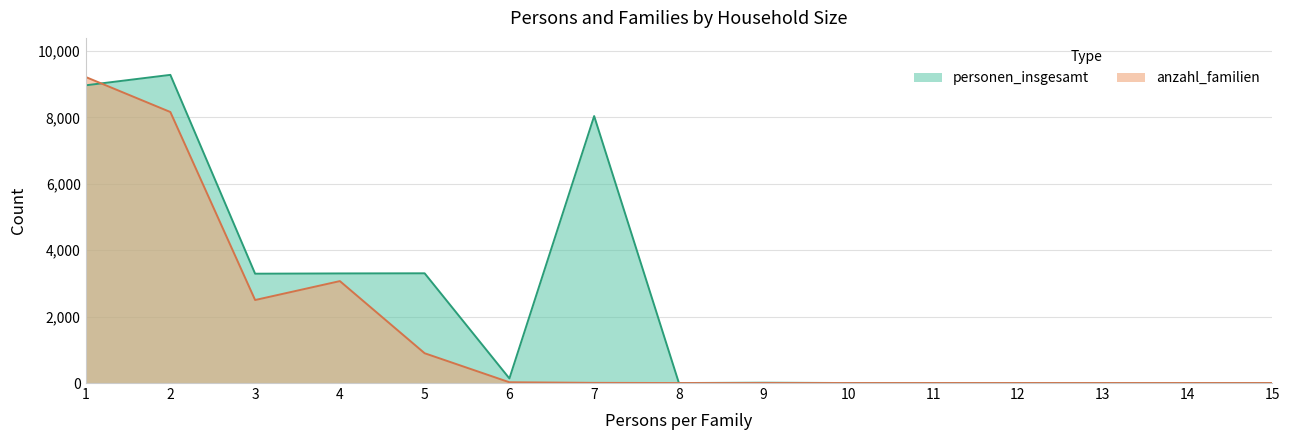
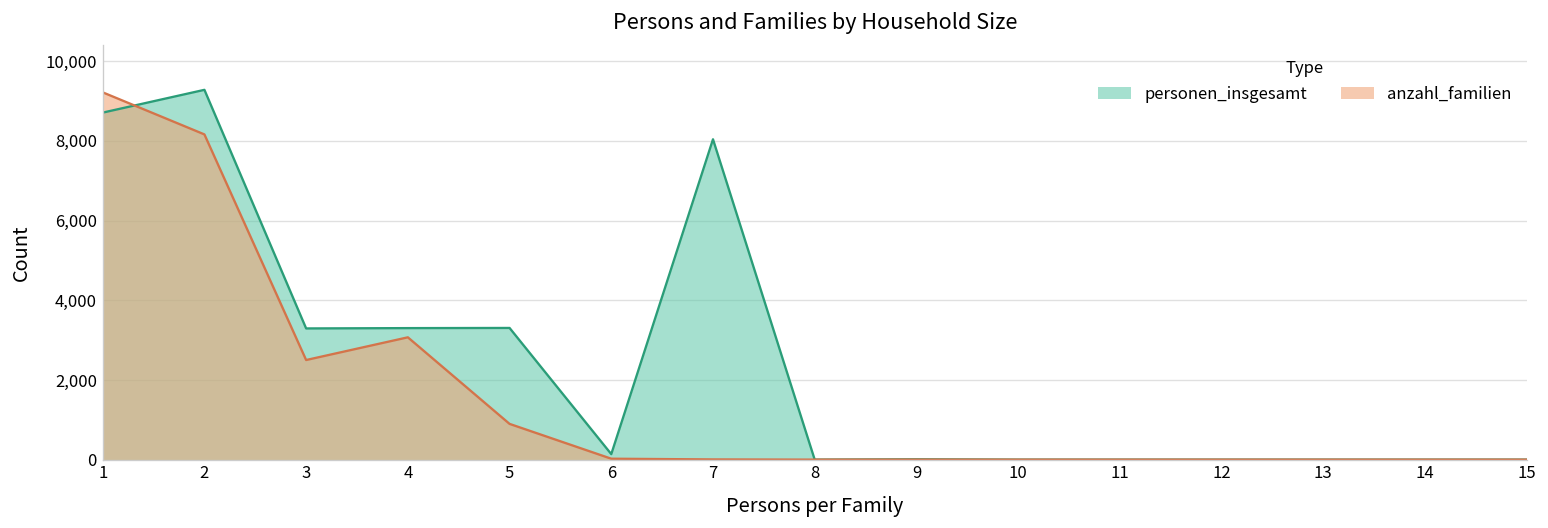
  {
    "personen_insgesamt": {
-     "1": "9,000",
+     "1": "8,700",
      "2": "9,300",
      "3": "3,300",
      "4": "3,300",
      "5": "3,300",
      "6": "100",
      "7": "8,000"
    },
    "anzahl_familien": {
      "1": "9,200",
      "2": "8,200",
      "3": "2,500",
      "4": "3,100",
      "5": "900",
      "6": "0",
      "7": "0"
    }
  }
